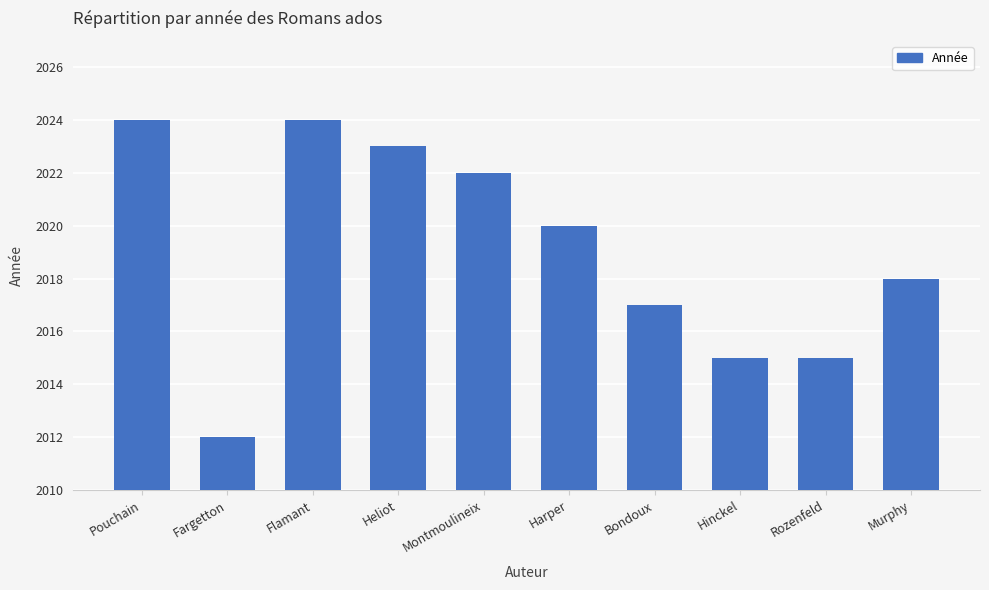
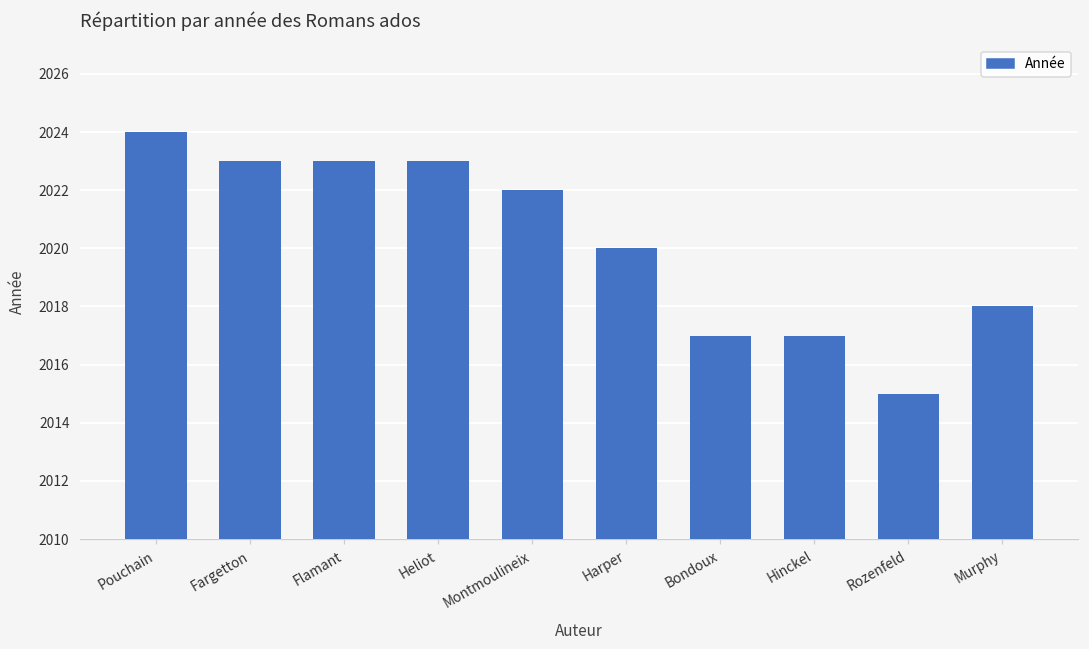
  {
    "Pouchain": 2024,
-   "Fargetton": 2012,
-   "Flamant": 2024,
+   "Fargetton": 2023,
+   "Flamant": 2023,
    "Heliot": 2023,
    "Montmoulineix": 2022,
    "Harper": 2020,
    "Bondoux": 2017,
-   "Hinckel": 2015,
+   "Hinckel": 2017,
    "Rozenfeld": 2015,
    "Murphy": 2018
  }
